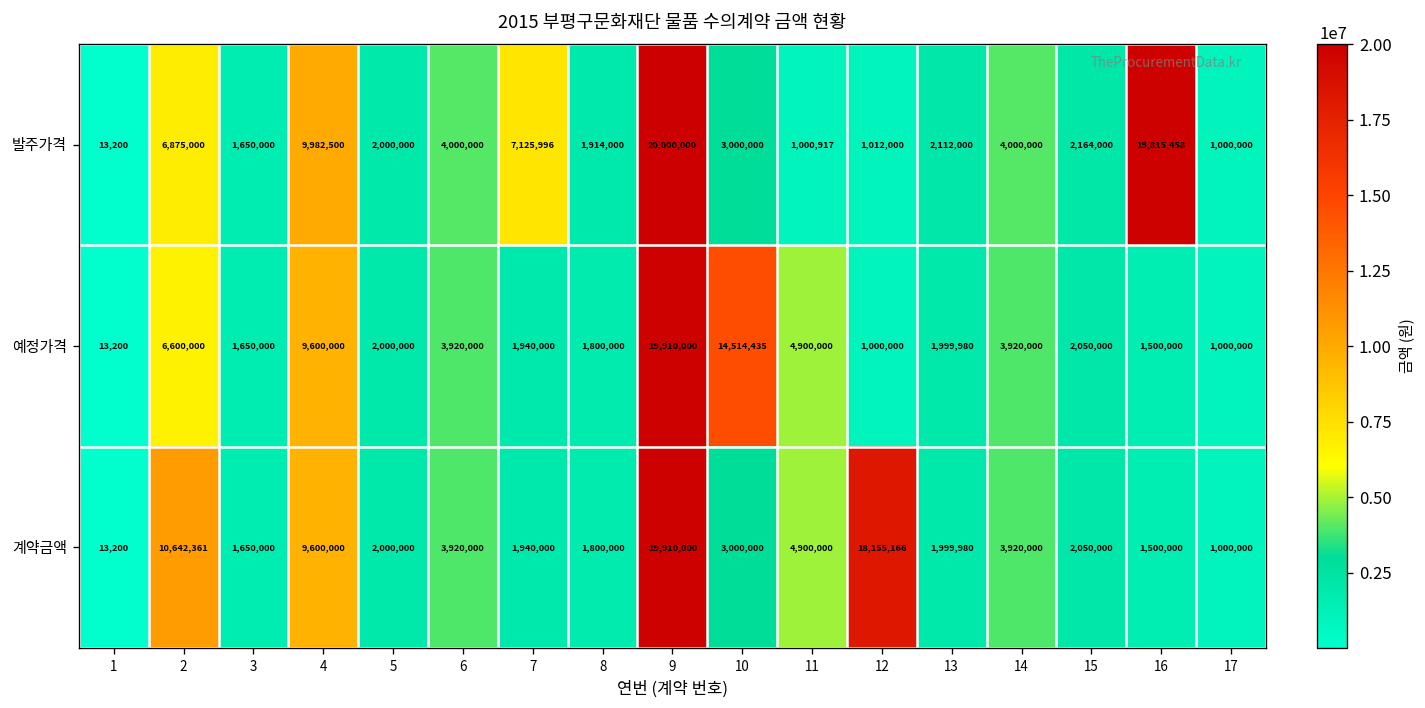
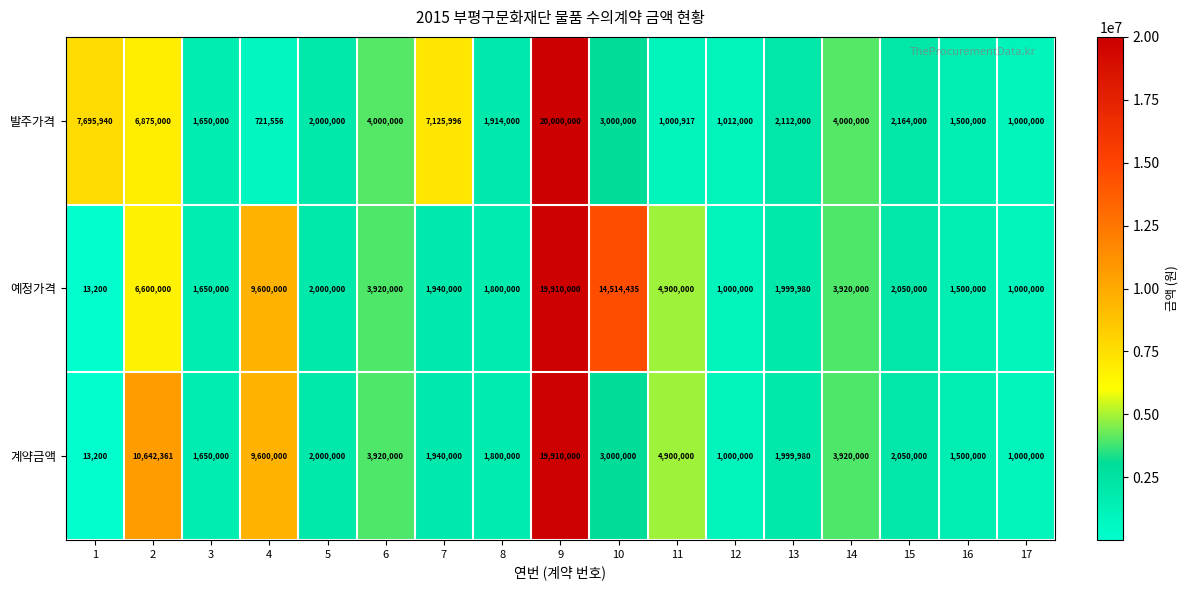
  {
    "발주가격": {
-     "1": "13,200",
+     "1": "7,695,940",
      "2": "6,875,000",
      "3": "1,650,000",
-     "4": "9,982,500",
+     "4": "721,556",
      "5": "2,000,000",
      "6": "4,000,000",
      "7": "7,125,996",
      "8": "1,914,000",
      "9": "20,000,000",
      "10": "3,000,000",
      "11": "1,000,917",
      "12": "1,012,000",
      "13": "2,112,000",
      "14": "4,000,000",
      "15": "2,164,000",
-     "16": "19,815,458",
+     "16": "1,500,000",
      "17": "1,000,000"
    },
    "예정가격": {
      "1": "13,200",
      "2": "6,600,000",
      "3": "1,650,000",
      "4": "9,600,000",
      "5": "2,000,000",
      "6": "3,920,000",
      "7": "1,940,000",
      "8": "1,800,000",
      "9": "19,910,000",
      "10": "14,514,435",
      "11": "4,900,000",
      "12": "1,000,000",
      "13": "1,999,980",
      "14": "3,920,000",
      "15": "2,050,000",
      "16": "1,500,000",
      "17": "1,000,000"
    },
    "계약금액": {
      "1": "13,200",
      "2": "10,642,361",
      "3": "1,650,000",
      "4": "9,600,000",
      "5": "2,000,000",
      "6": "3,920,000",
      "7": "1,940,000",
      "8": "1,800,000",
      "9": "19,910,000",
      "10": "3,000,000",
      "11": "4,900,000",
-     "12": "18,155,166",
+     "12": "1,000,000",
      "13": "1,999,980",
      "14": "3,920,000",
      "15": "2,050,000",
      "16": "1,500,000",
      "17": "1,000,000"
    }
  }
